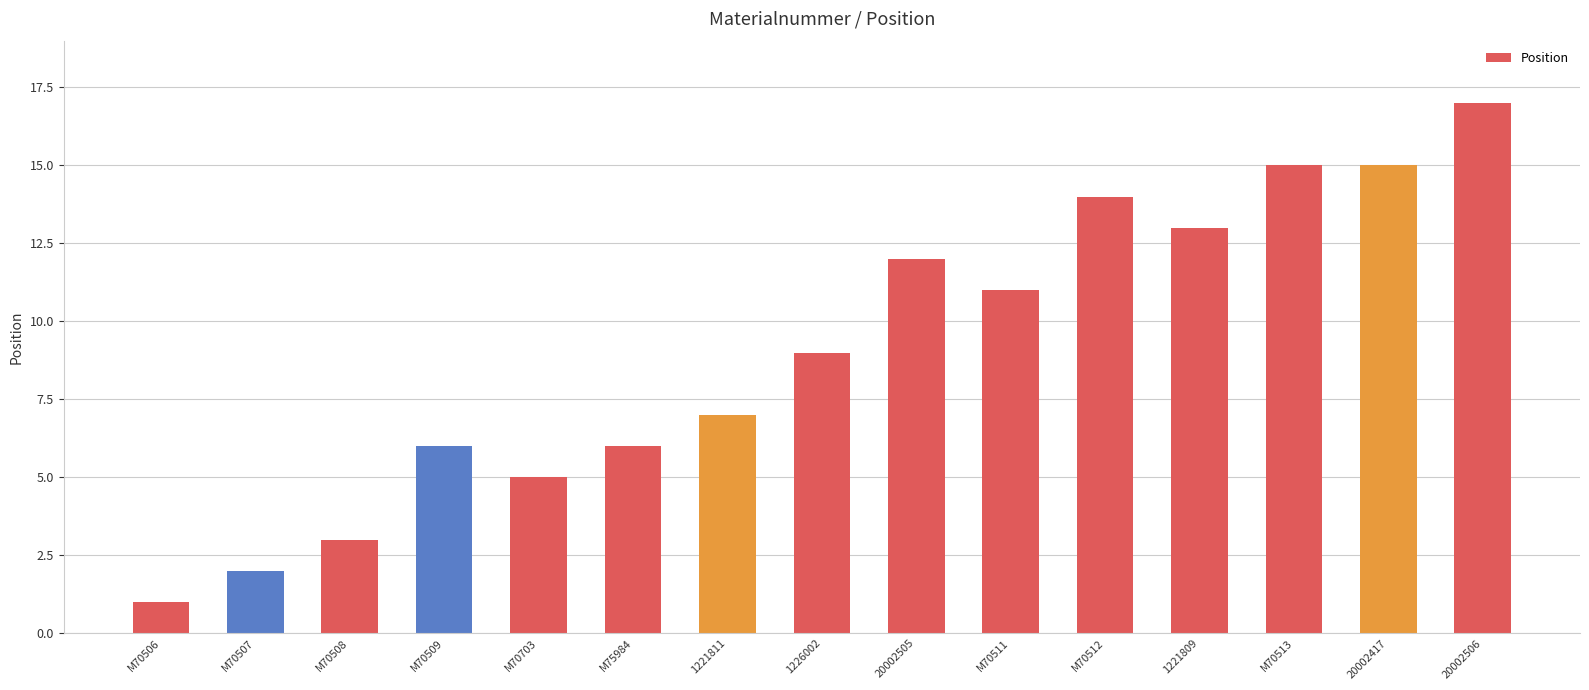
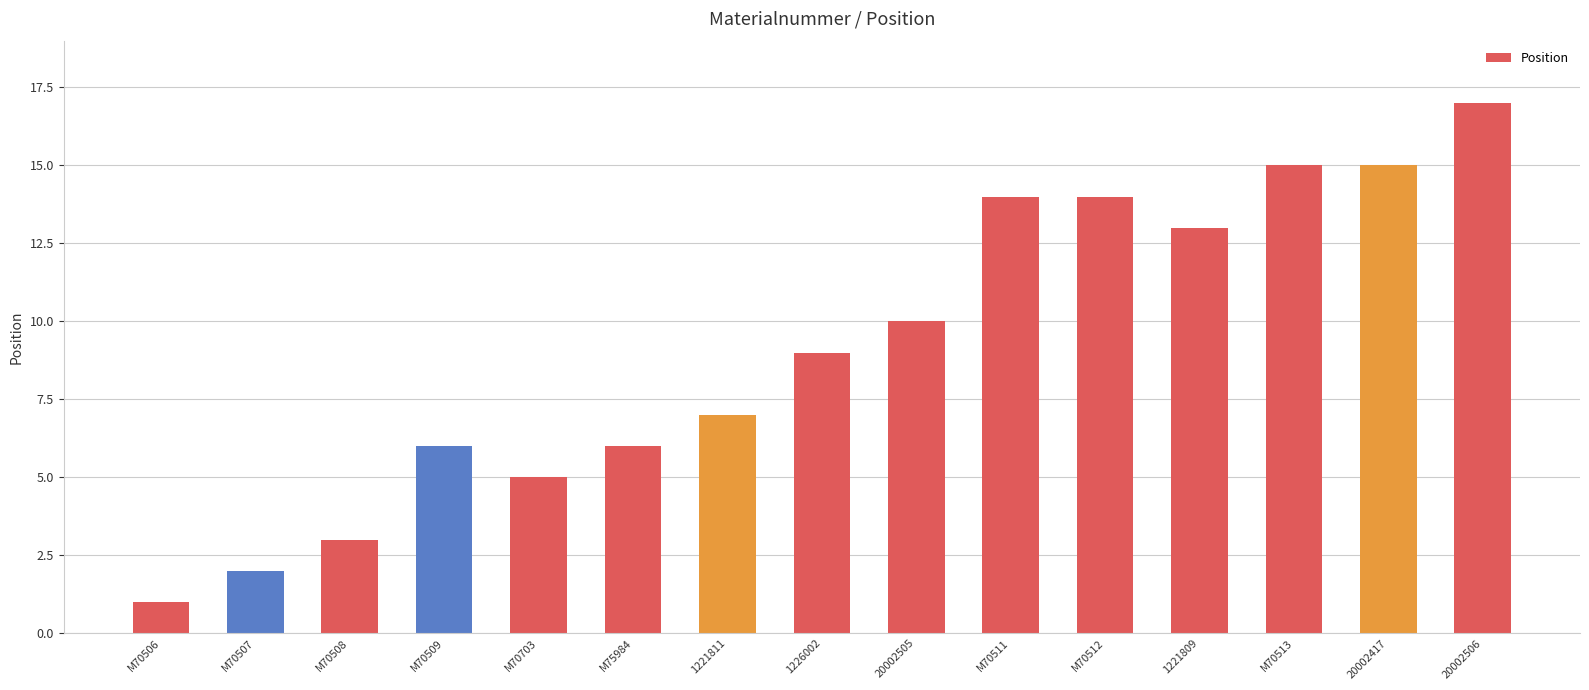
  {
    "M70506": 1,
    "M70507": 2,
    "M70508": 3,
    "M70509": 6,
    "M70703": 5,
    "M75984": 6,
    "1221811": 7,
    "1226002": 9,
-   "20002505": 12,
-   "M70511": 11,
+   "20002505": 10,
+   "M70511": 14,
    "M70512": 14,
    "1221809": 13,
    "M70513": 15,
    "20002417": 15,
    "20002506": 17
  }
